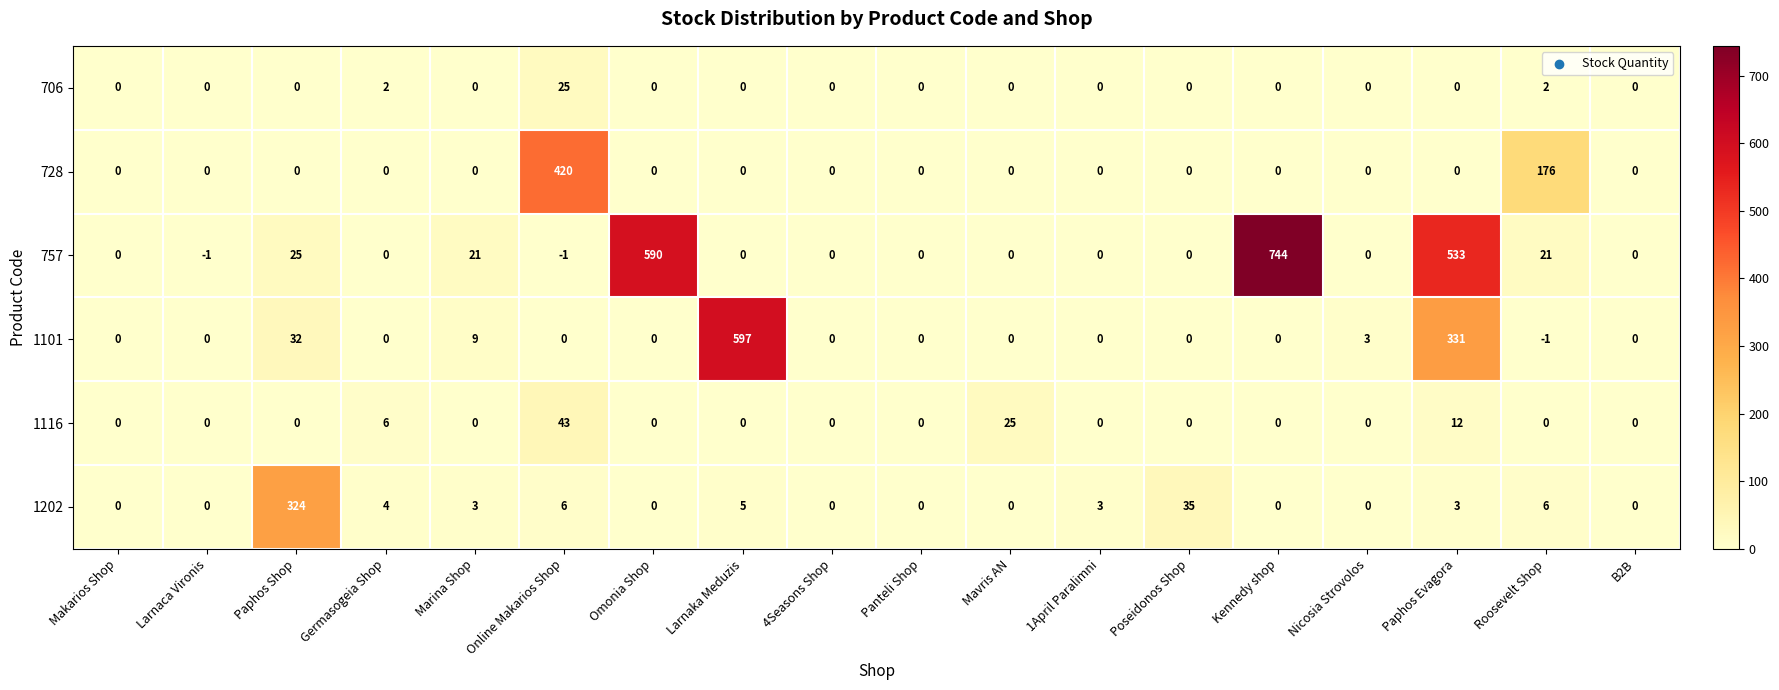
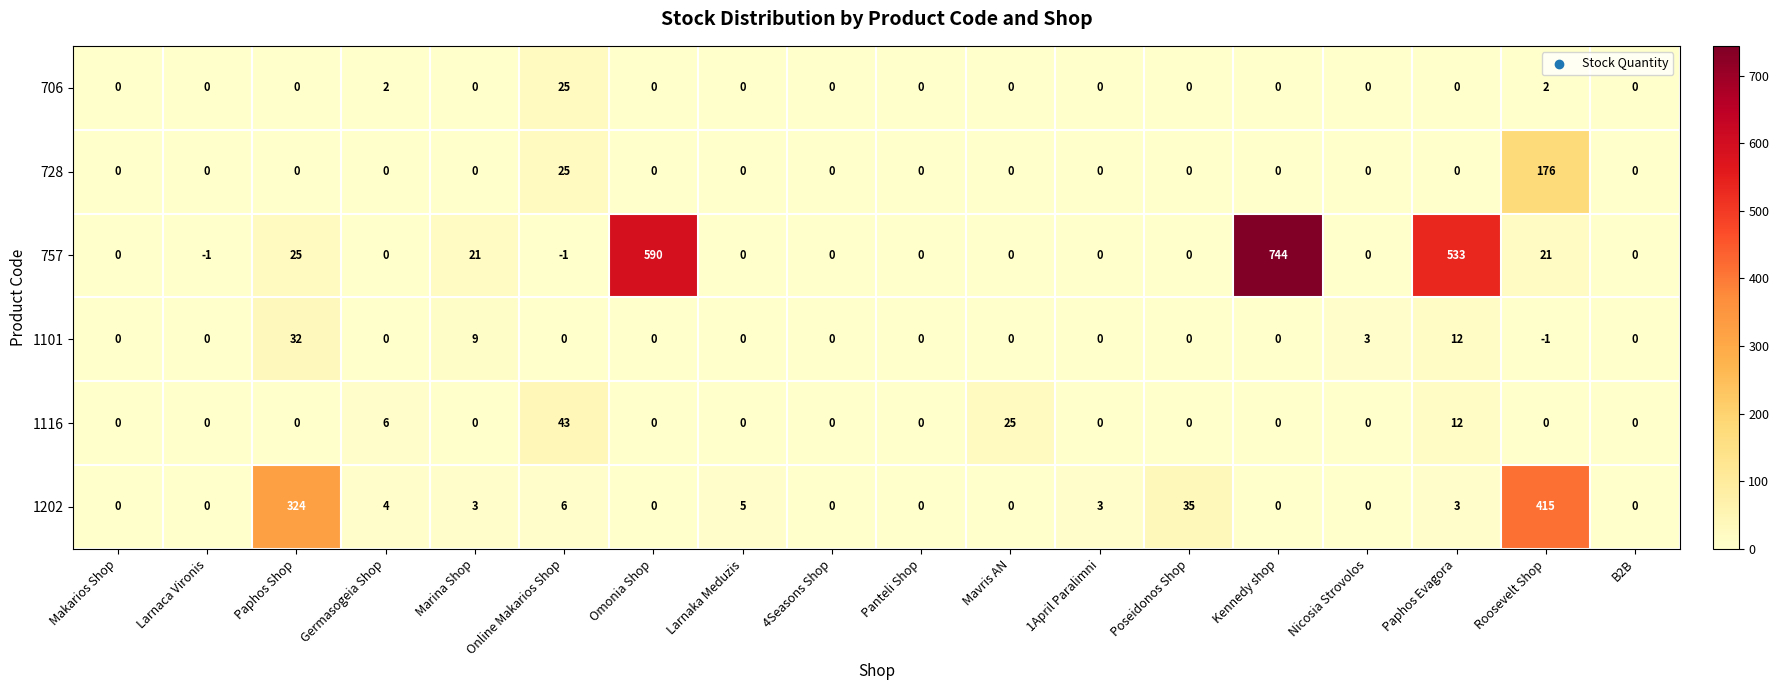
  {
    "706": {
      "Makarios Shop": 0,
      "Larnaca Vironis": 0,
      "Paphos Shop": 0,
      "Germasogeia Shop": 2,
      "Marina Shop": 0,
      "Online Makarios Shop": 25,
      "Omonia Shop": 0,
      "Larnaka Meduzis": 0,
      "4Seasons Shop": 0,
      "Panteli Shop": 0,
      "Mavris AN": 0,
      "1April Paralimni": 0,
      "Poseidonos Shop": 0,
      "Kennedy shop": 0,
      "Nicosia Strovolos": 0,
      "Paphos Evagora": 0,
      "Roosevelt Shop": 2,
      "B2B": 0
    },
    "728": {
      "Makarios Shop": 0,
      "Larnaca Vironis": 0,
      "Paphos Shop": 0,
      "Germasogeia Shop": 0,
      "Marina Shop": 0,
-     "Online Makarios Shop": 420,
+     "Online Makarios Shop": 25,
      "Omonia Shop": 0,
      "Larnaka Meduzis": 0,
      "4Seasons Shop": 0,
      "Panteli Shop": 0,
      "Mavris AN": 0,
      "1April Paralimni": 0,
      "Poseidonos Shop": 0,
      "Kennedy shop": 0,
      "Nicosia Strovolos": 0,
      "Paphos Evagora": 0,
      "Roosevelt Shop": 176,
      "B2B": 0
    },
    "757": {
      "Makarios Shop": 0,
      "Larnaca Vironis": -1,
      "Paphos Shop": 25,
      "Germasogeia Shop": 0,
      "Marina Shop": 21,
      "Online Makarios Shop": -1,
      "Omonia Shop": 590,
      "Larnaka Meduzis": 0,
      "4Seasons Shop": 0,
      "Panteli Shop": 0,
      "Mavris AN": 0,
      "1April Paralimni": 0,
      "Poseidonos Shop": 0,
      "Kennedy shop": 744,
      "Nicosia Strovolos": 0,
      "Paphos Evagora": 533,
      "Roosevelt Shop": 21,
      "B2B": 0
    },
    "1101": {
      "Makarios Shop": 0,
      "Larnaca Vironis": 0,
      "Paphos Shop": 32,
      "Germasogeia Shop": 0,
      "Marina Shop": 9,
      "Online Makarios Shop": 0,
      "Omonia Shop": 0,
-     "Larnaka Meduzis": 597,
+     "Larnaka Meduzis": 0,
      "4Seasons Shop": 0,
      "Panteli Shop": 0,
      "Mavris AN": 0,
      "1April Paralimni": 0,
      "Poseidonos Shop": 0,
      "Kennedy shop": 0,
      "Nicosia Strovolos": 3,
-     "Paphos Evagora": 331,
+     "Paphos Evagora": 12,
      "Roosevelt Shop": -1,
      "B2B": 0
    },
    "1116": {
      "Makarios Shop": 0,
      "Larnaca Vironis": 0,
      "Paphos Shop": 0,
      "Germasogeia Shop": 6,
      "Marina Shop": 0,
      "Online Makarios Shop": 43,
      "Omonia Shop": 0,
      "Larnaka Meduzis": 0,
      "4Seasons Shop": 0,
      "Panteli Shop": 0,
      "Mavris AN": 25,
      "1April Paralimni": 0,
      "Poseidonos Shop": 0,
      "Kennedy shop": 0,
      "Nicosia Strovolos": 0,
      "Paphos Evagora": 12,
      "Roosevelt Shop": 0,
      "B2B": 0
    },
    "1202": {
      "Makarios Shop": 0,
      "Larnaca Vironis": 0,
      "Paphos Shop": 324,
      "Germasogeia Shop": 4,
      "Marina Shop": 3,
      "Online Makarios Shop": 6,
      "Omonia Shop": 0,
      "Larnaka Meduzis": 5,
      "4Seasons Shop": 0,
      "Panteli Shop": 0,
      "Mavris AN": 0,
      "1April Paralimni": 3,
      "Poseidonos Shop": 35,
      "Kennedy shop": 0,
      "Nicosia Strovolos": 0,
      "Paphos Evagora": 3,
-     "Roosevelt Shop": 6,
+     "Roosevelt Shop": 415,
      "B2B": 0
    }
  }
